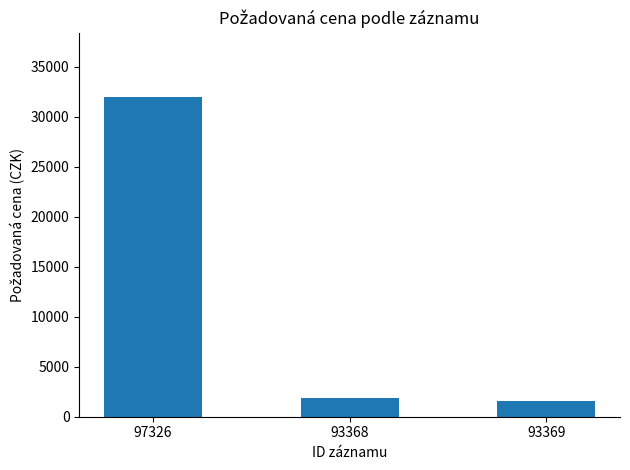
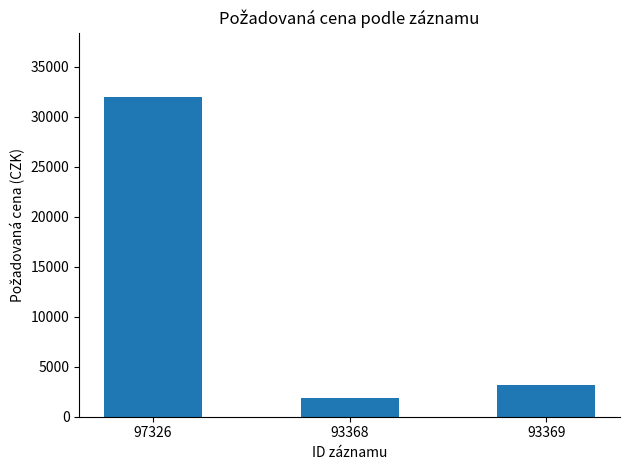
  {
    "97326": 32000,
    "93368": 2000,
-   "93369": 2000
+   "93369": 3000
  }
